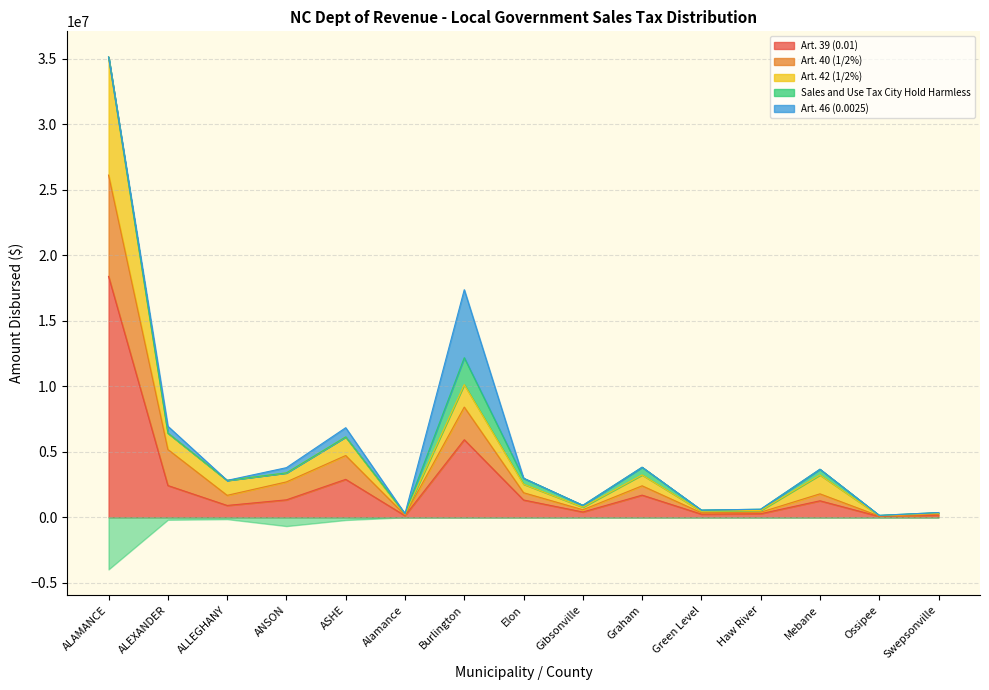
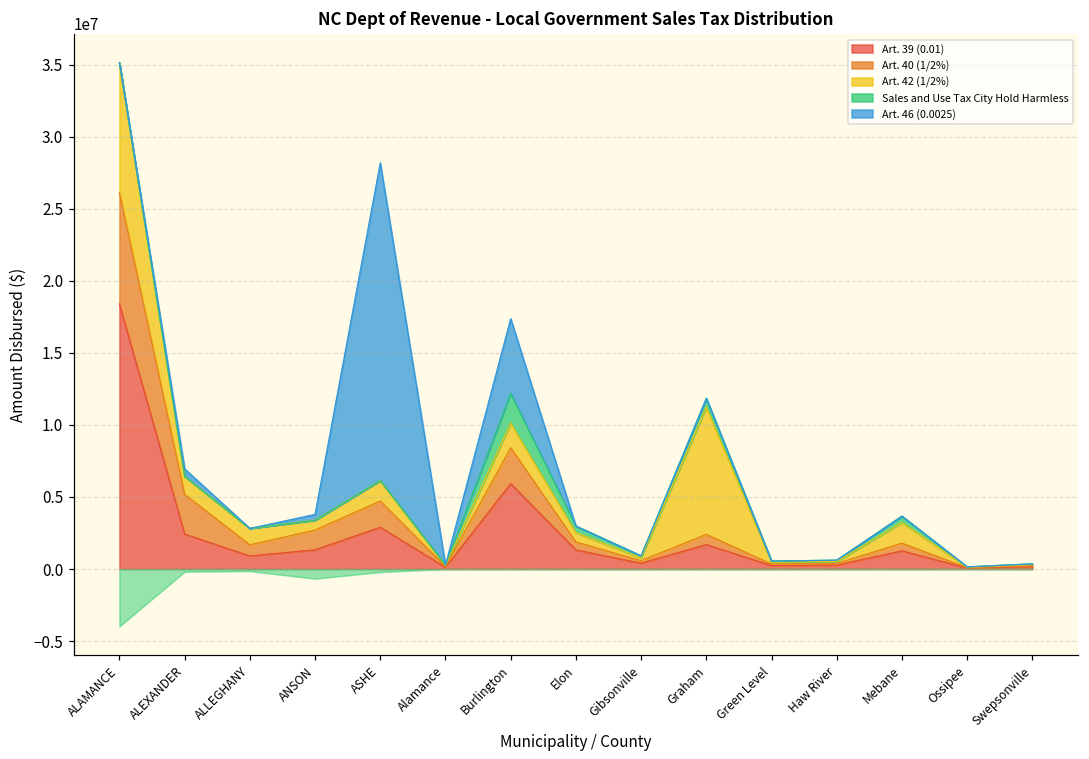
  {
    "Art. 42 (1/2%)": {
      "Burlington": 1700000,
      "Elon": 600000,
-     "Graham": 800000,
+     "Graham": 8800000,
      "Mebane": 1400000
    },
    "Art. 46 (0.0025)": {
      "ALEXANDER": 500000,
      "ANSON": 400000,
-     "ASHE": 700000,
+     "ASHE": 22000000,
      "Burlington": 5200000
    }
  }
